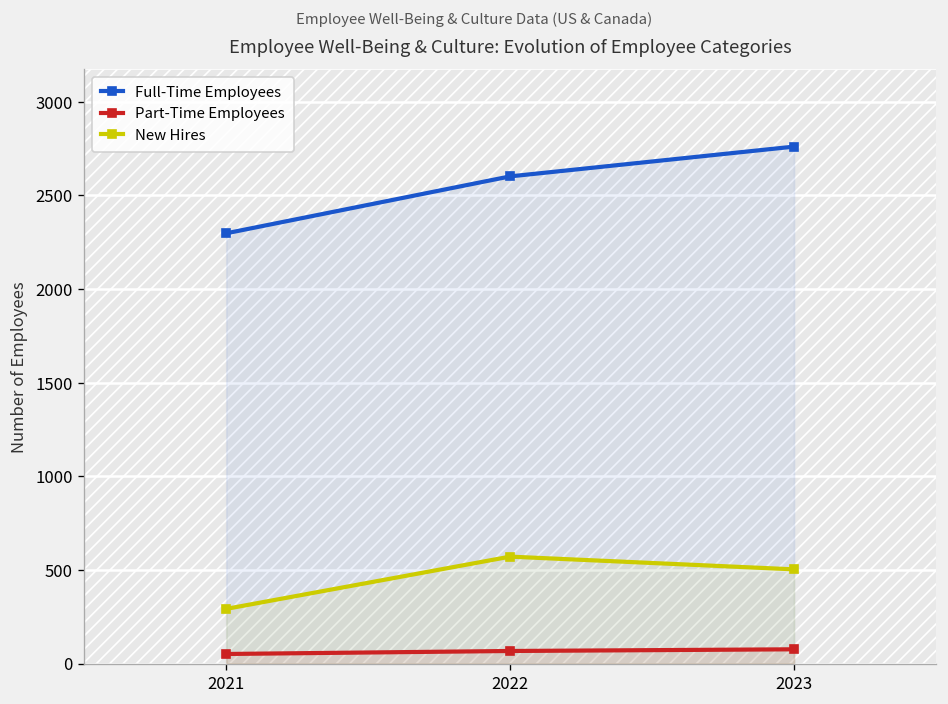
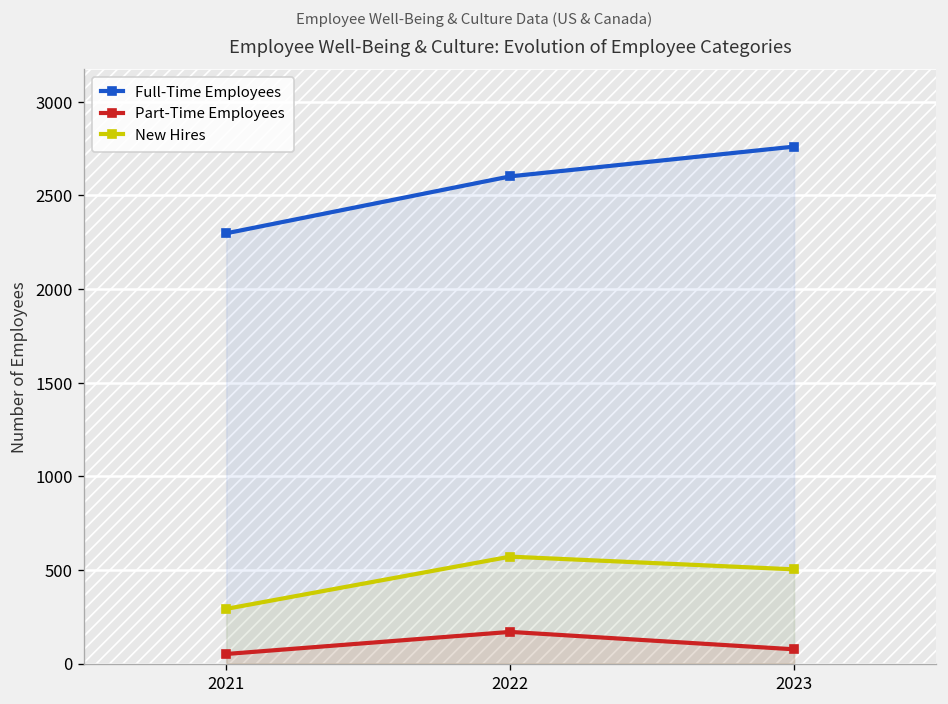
  {
    "Part-Time Employees": {
      "2021": 50,
-     "2022": 70,
+     "2022": 170,
      "2023": 80
    },
    "New Hires": {
      "2021": 290,
      "2022": 570,
      "2023": 500
    }
  }
